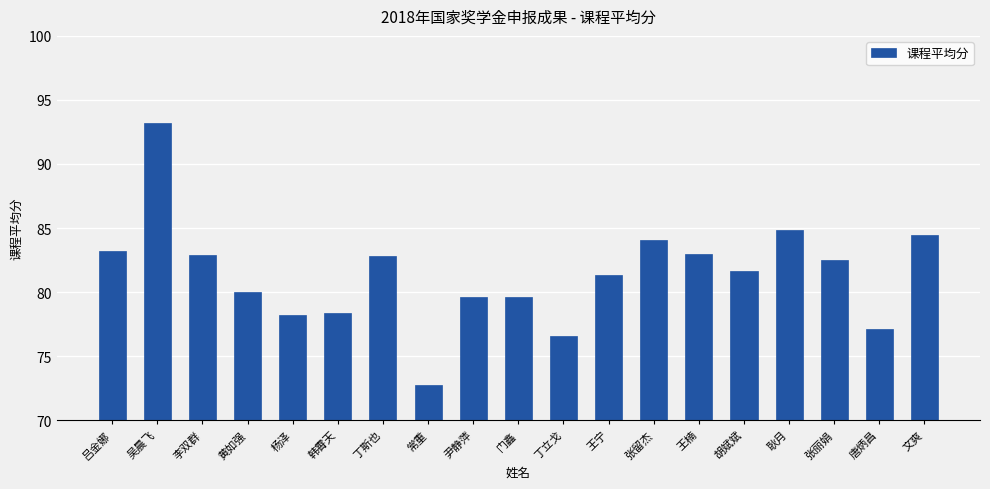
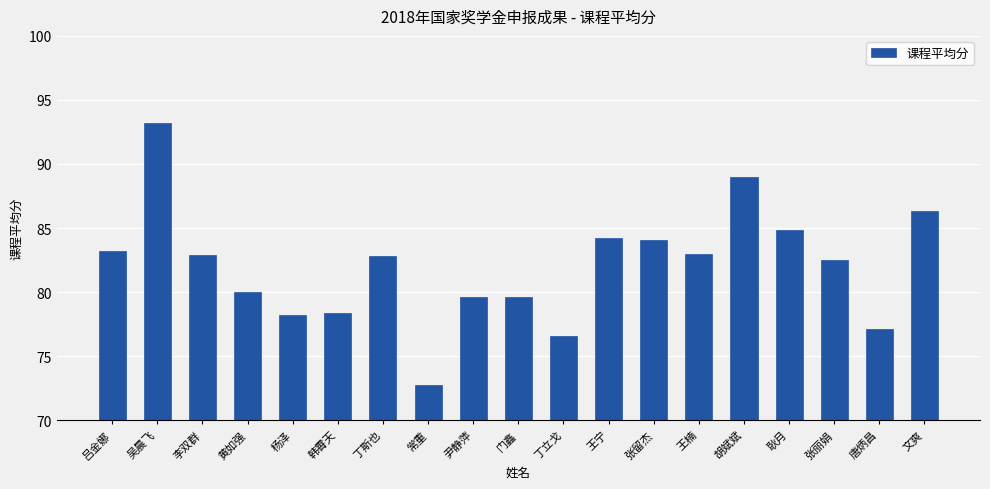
  {
    "吕金娜": 83.2,
    "吴晨飞": 93.2,
    "李双群": 82.9,
    "黄如强": 80.0,
    "杨泽": 78.2,
    "韩霄天": 78.3,
    "丁斯也": 82.8,
    "常重": 72.8,
    "尹静萍": 79.6,
    "门鑫": 79.6,
    "丁立戈": 76.6,
-   "王宁": 81.3,
+   "王宁": 84.2,
    "张留杰": 84.1,
    "王楠": 83.0,
-   "胡斌斌": 81.7,
+   "胡斌斌": 89.0,
    "耿月": 84.8,
    "张丽娟": 82.5,
    "唐炳昌": 77.2,
-   "文爽": 84.4
+   "文爽": 86.3
  }
